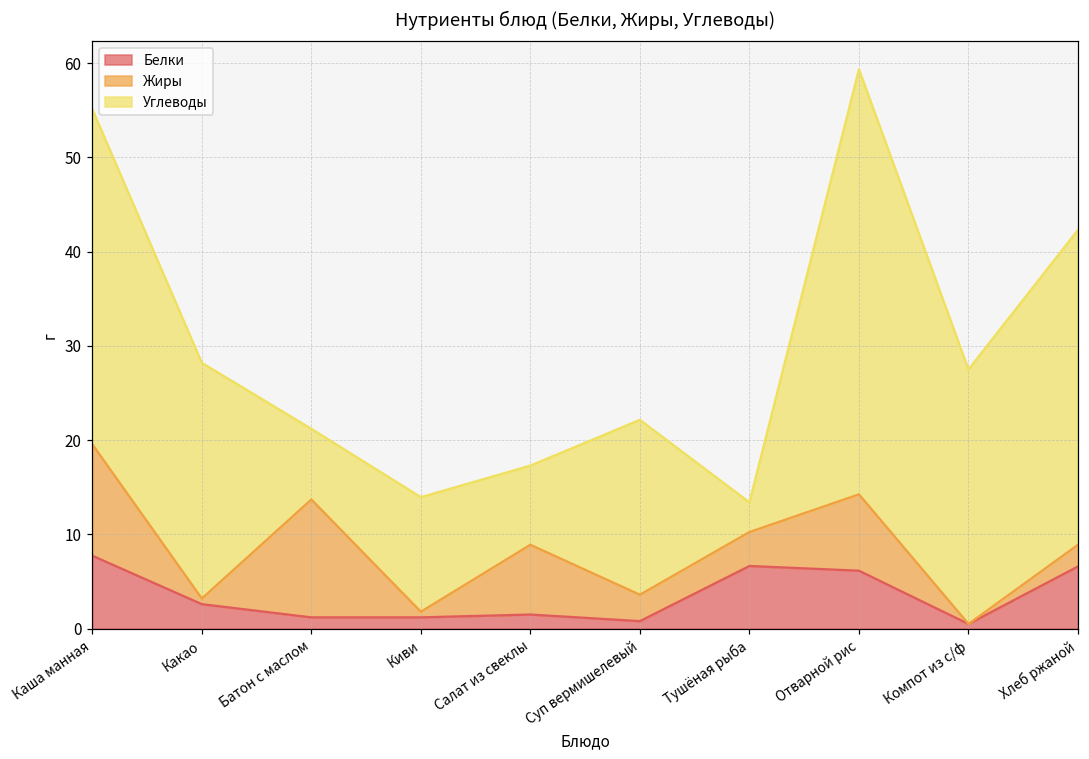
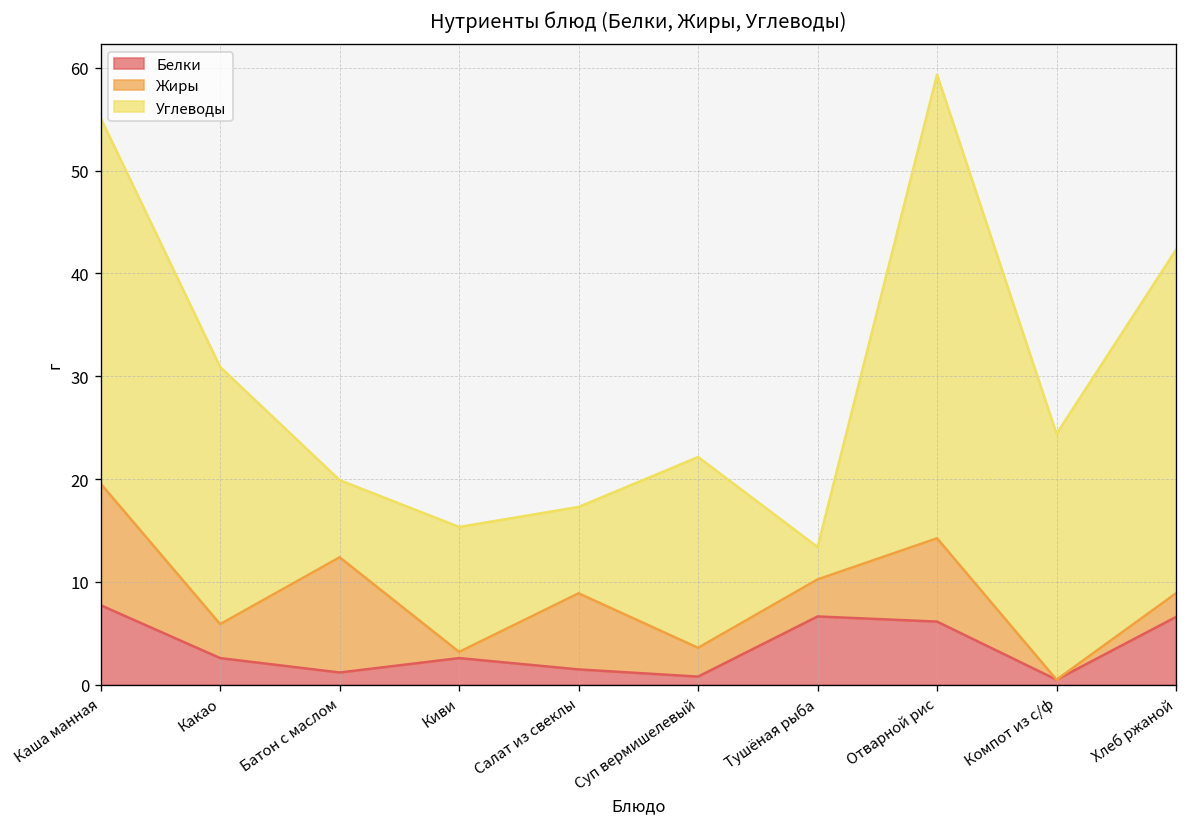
  {
    "Белки": {
      "Каша манная": 8,
      "Какао": 3,
      "Батон с маслом": 1,
-     "Киви": 1,
+     "Киви": 3,
      "Салат из свеклы": 2,
      "Суп вермишелевый": 1,
      "Тушёная рыба": 7,
      "Отварной рис": 6,
      "Хлеб ржаной": 7
    },
    "Жиры": {
      "Каша манная": 12,
-     "Какао": 1,
-     "Батон с маслом": 13,
+     "Какао": 3,
+     "Батон с маслом": 11,
      "Киви": 1,
      "Салат из свеклы": 7,
      "Суп вермишелевый": 3,
      "Тушёная рыба": 4,
      "Отварной рис": 8,
      "Хлеб ржаной": 2
    },
    "Углеводы": {
      "Каша манная": 36,
      "Какао": 25,
      "Батон с маслом": 8,
      "Киви": 12,
      "Салат из свеклы": 8,
      "Суп вермишелевый": 19,
      "Тушёная рыба": 3,
      "Отварной рис": 45,
-     "Компот из с/ф": 27,
+     "Компот из с/ф": 24,
      "Хлеб ржаной": 33
    }
  }
